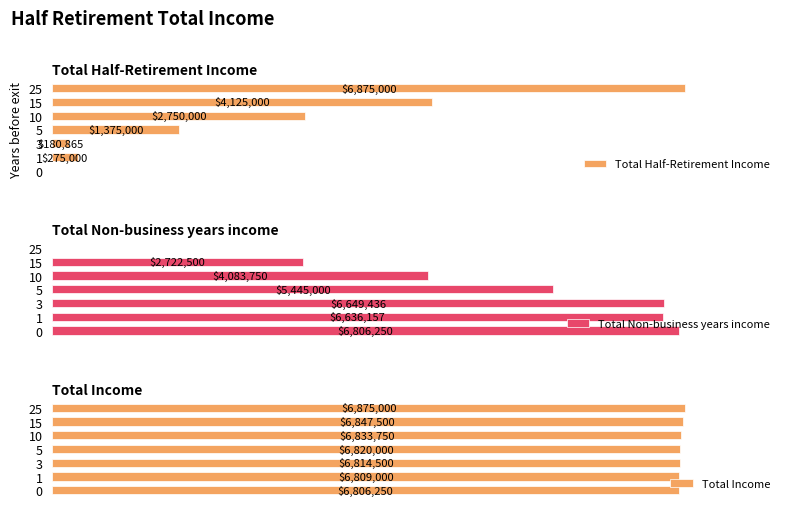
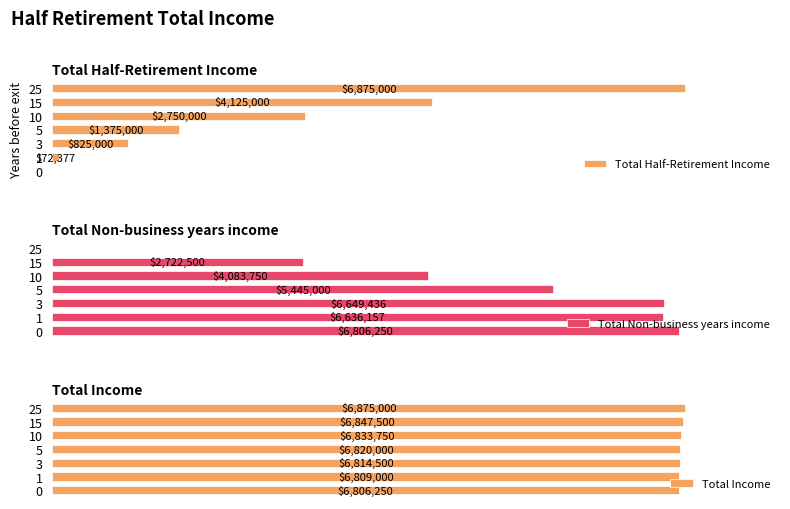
  {
    "Total Half-Retirement Income": {
      "25": "$6,875,000",
      "15": "$4,125,000",
      "10": "$2,750,000",
      "5": "$1,375,000",
-     "3": "$180,865",
-     "1": "$275,000"
+     "3": "$825,000",
+     "1": "$72,377"
    },
    "Total Non-business years income": {
      "15": "$2,722,500",
      "10": "$4,083,750",
      "5": "$5,445,000",
      "3": "$6,649,436",
      "1": "$6,636,157",
      "0": "$6,806,250"
    },
    "Total Income": {
      "25": "$6,875,000",
      "15": "$6,847,500",
      "10": "$6,833,750",
      "5": "$6,820,000",
      "3": "$6,814,500",
      "1": "$6,809,000",
      "0": "$6,806,250"
    }
  }
